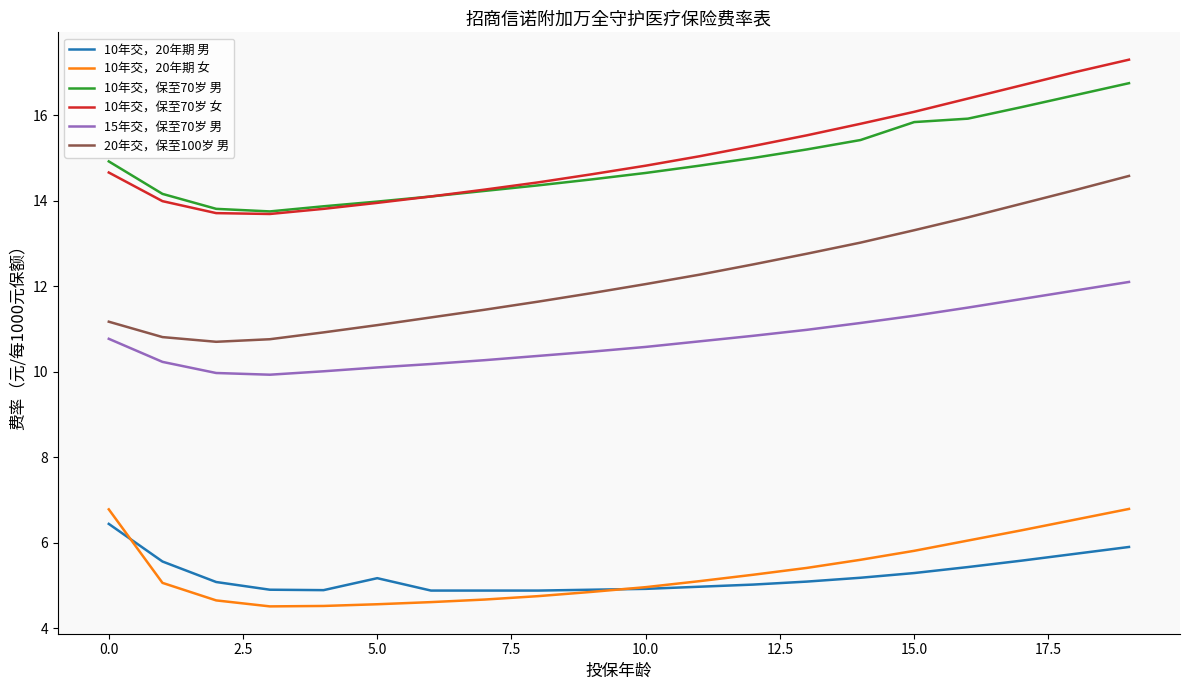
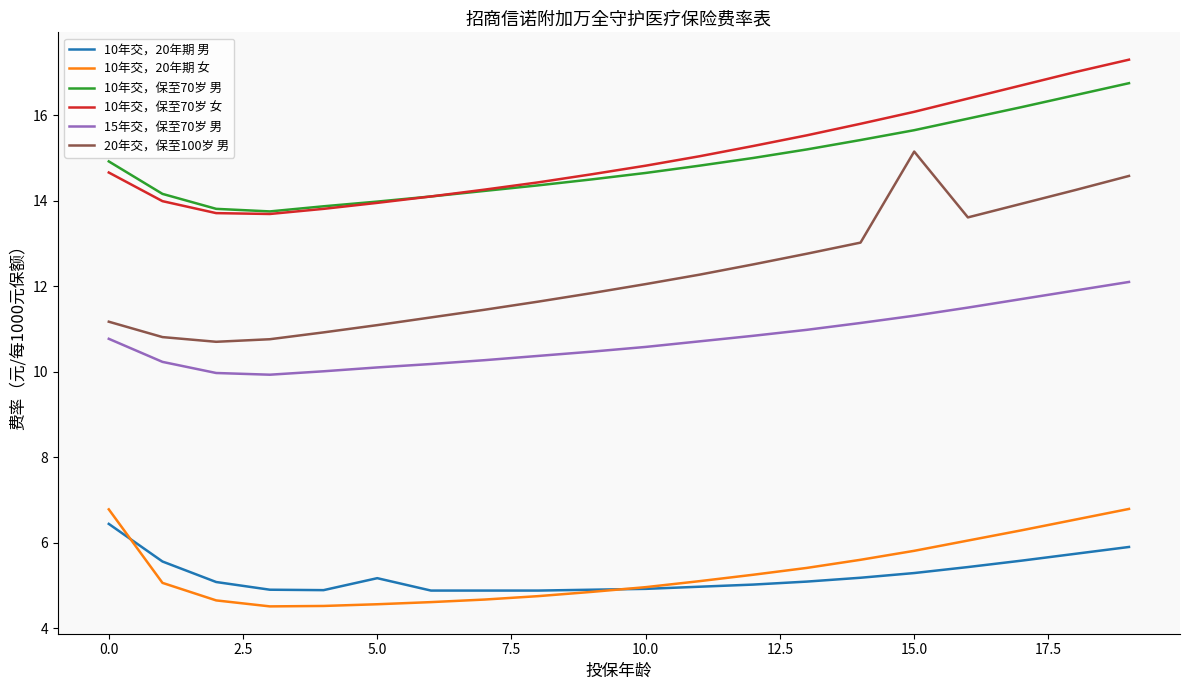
  {
    "10年交，20年期 男": {
      "0.0": 6.4,
      "5.0": 5.2,
      "15.0": 5.3
    },
    "10年交，20年期 女": {
      "0.0": 6.8,
      "5.0": 4.6,
      "15.0": 5.8
    },
    "10年交，保至70岁 男": {
      "0.0": 14.9,
      "10.0": 14.7,
-     "15.0": 15.8
+     "15.0": 15.7
    },
    "10年交，保至70岁 女": {
      "0.0": 14.7,
      "10.0": 14.8,
      "15.0": 16.1
    },
    "15年交，保至70岁 男": {
      "0.0": 10.8,
      "5.0": 10.1,
      "10.0": 10.6,
      "15.0": 11.3
    },
    "20年交，保至100岁 男": {
      "0.0": 11.2,
      "5.0": 11.1,
      "10.0": 12.1,
-     "15.0": 13.3
+     "15.0": 15.2
    }
  }
